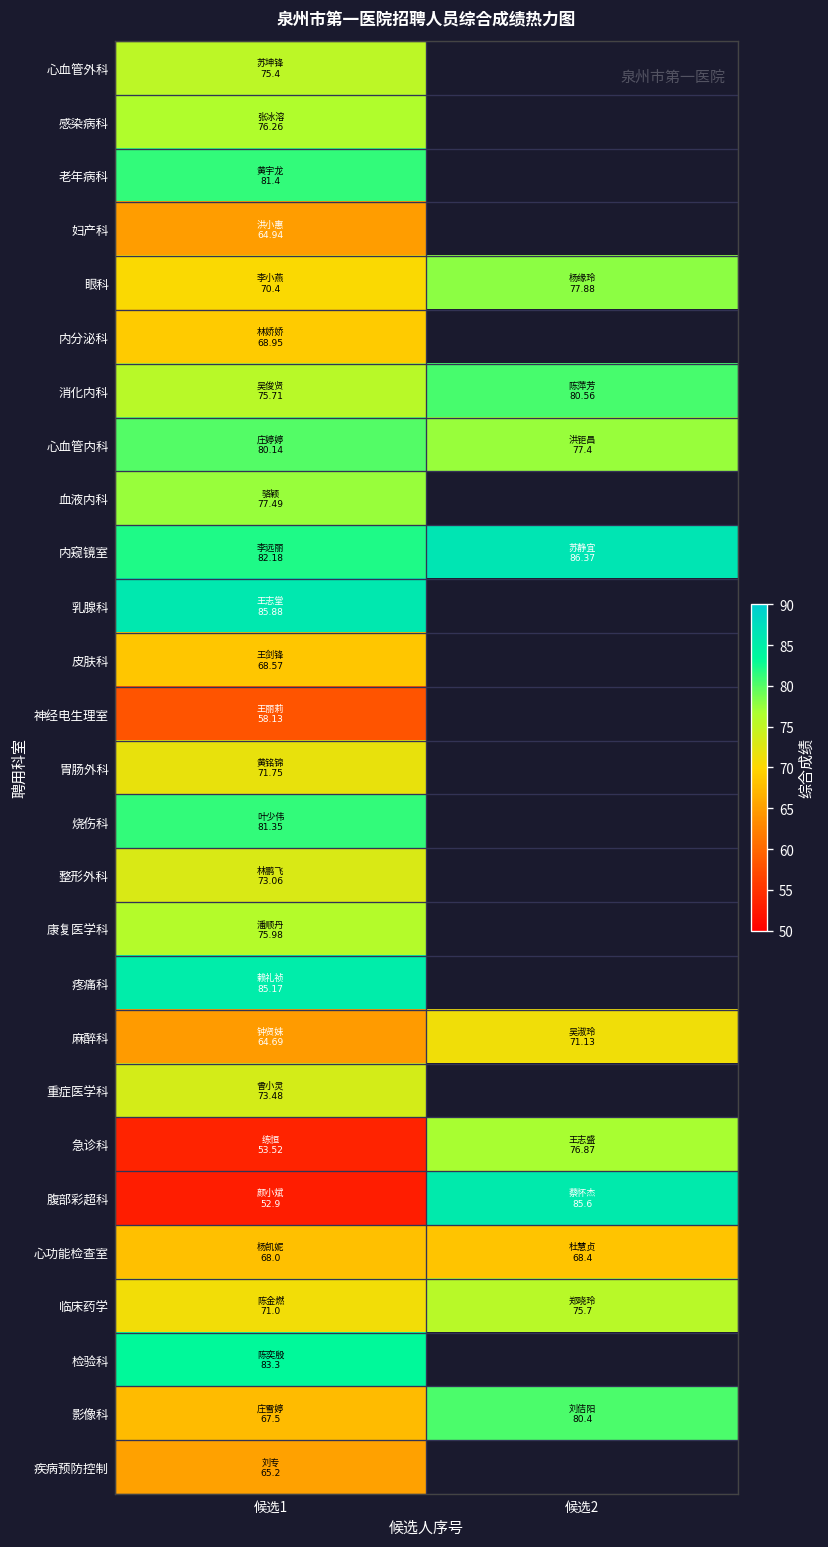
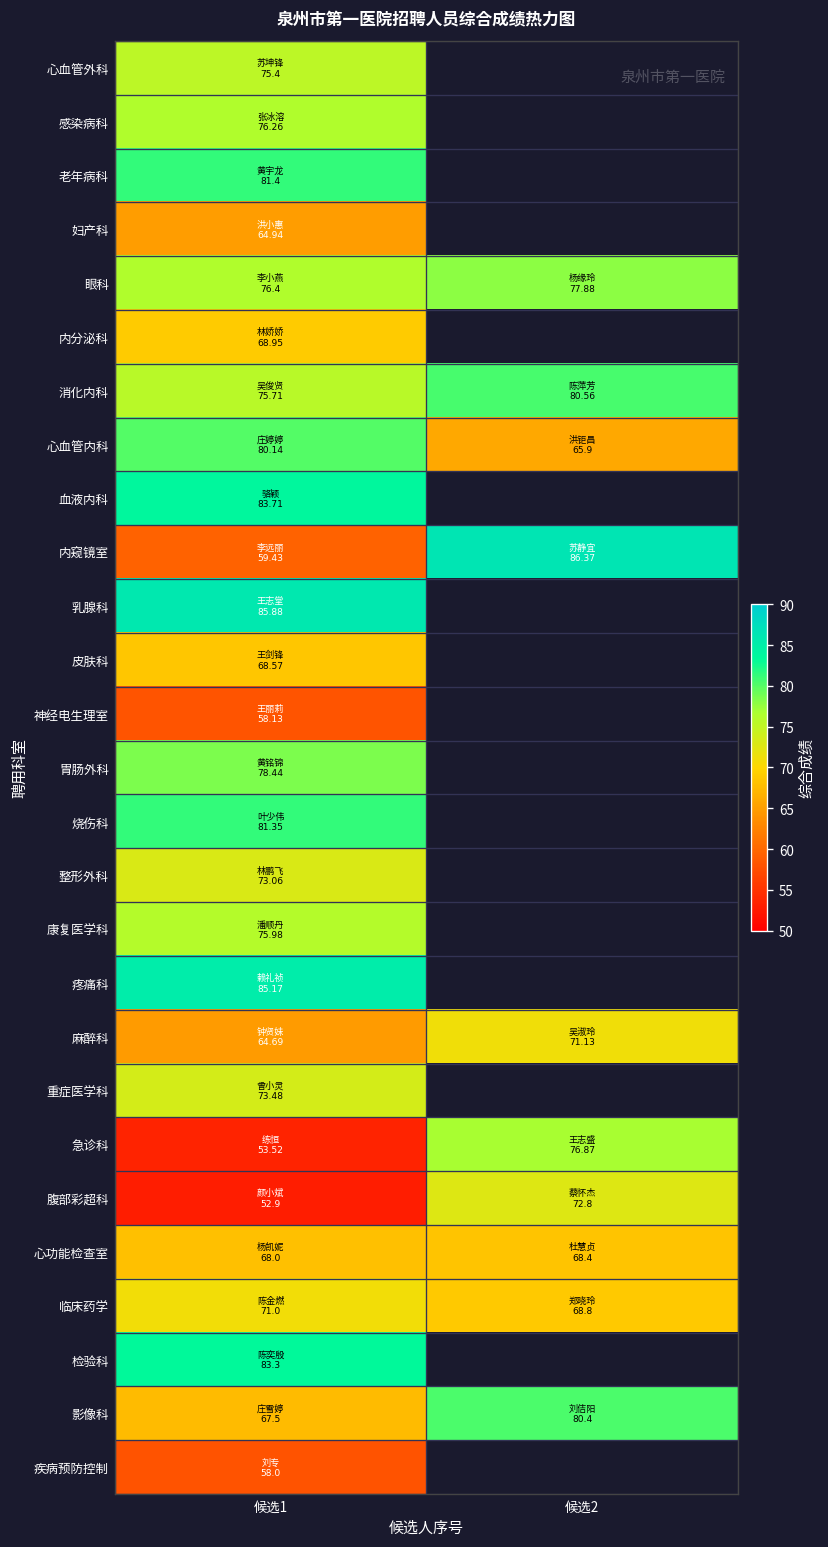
  {
    "心血管外科": {
      "候选1": 75.4
    },
    "感染病科": {
      "候选1": 76.26
    },
    "老年病科": {
      "候选1": 81.4
    },
    "妇产科": {
      "候选1": 64.94
    },
    "眼科": {
-     "候选1": 70.4,
+     "候选1": 76.4,
      "候选2": 77.88
    },
    "内分泌科": {
      "候选1": 68.95
    },
    "消化内科": {
      "候选1": 75.71,
      "候选2": 80.56
    },
    "心血管内科": {
      "候选1": 80.14,
-     "候选2": 77.4
+     "候选2": 65.9
    },
    "血液内科": {
-     "候选1": 77.49
+     "候选1": 83.71
    },
    "内窥镜室": {
-     "候选1": 82.18,
+     "候选1": 59.43,
      "候选2": 86.37
    },
    "乳腺科": {
      "候选1": 85.88
    },
    "皮肤科": {
      "候选1": 68.57
    },
    "神经电生理室": {
      "候选1": 58.13
    },
    "胃肠外科": {
-     "候选1": 71.75
+     "候选1": 78.44
    },
    "烧伤科": {
      "候选1": 81.35
    },
    "整形外科": {
      "候选1": 73.06
    },
    "康复医学科": {
      "候选1": 75.98
    },
    "疼痛科": {
      "候选1": 85.17
    },
    "麻醉科": {
      "候选1": 64.69,
      "候选2": 71.13
    },
    "重症医学科": {
      "候选1": 73.48
    },
    "急诊科": {
      "候选1": 53.52,
      "候选2": 76.87
    },
    "腹部彩超科": {
      "候选1": 52.9,
-     "候选2": 85.6
+     "候选2": 72.8
    },
    "心功能检查室": {
      "候选1": 68.0,
      "候选2": 68.4
    },
    "临床药学": {
      "候选1": 71.0,
-     "候选2": 75.7
+     "候选2": 68.8
    },
    "检验科": {
      "候选1": 83.3
    },
    "影像科": {
      "候选1": 67.5,
      "候选2": 80.4
    },
    "疾病预防控制": {
-     "候选1": 65.2
+     "候选1": 58.0
    }
  }
